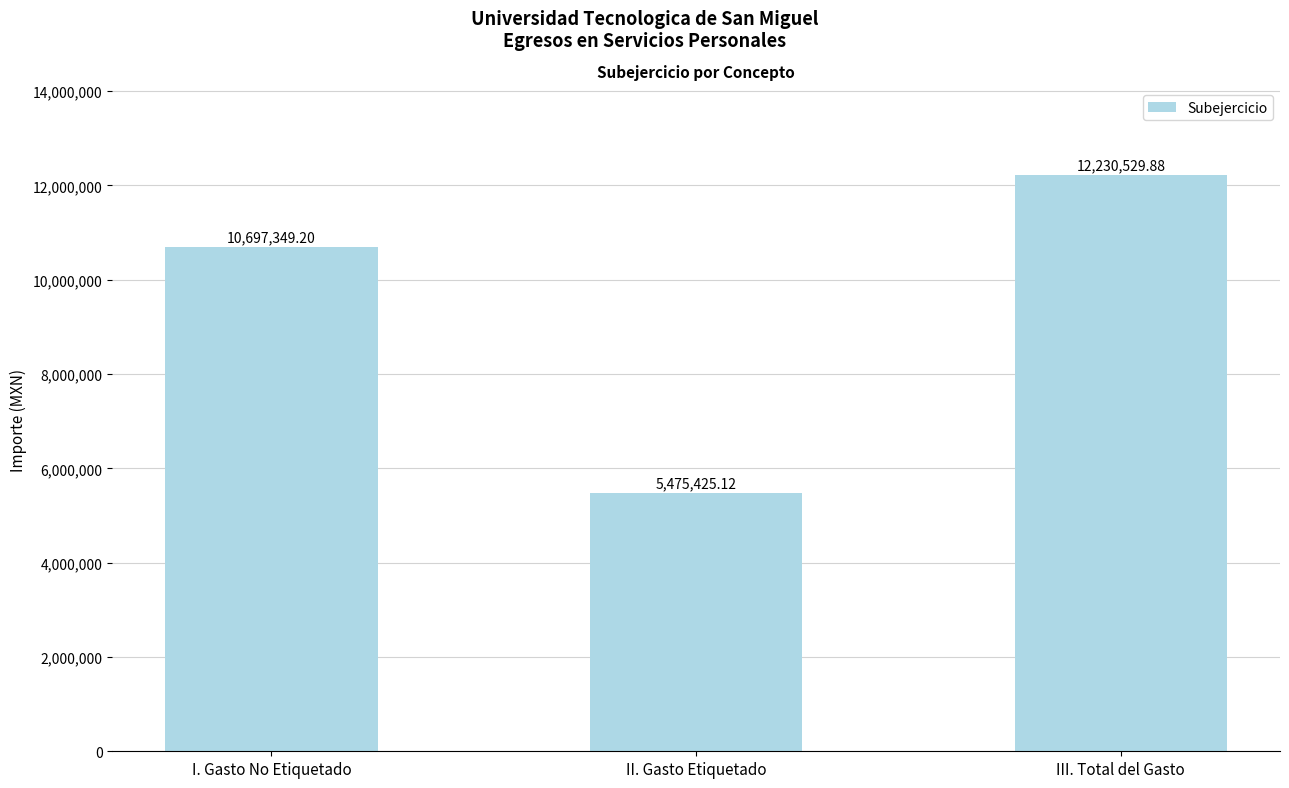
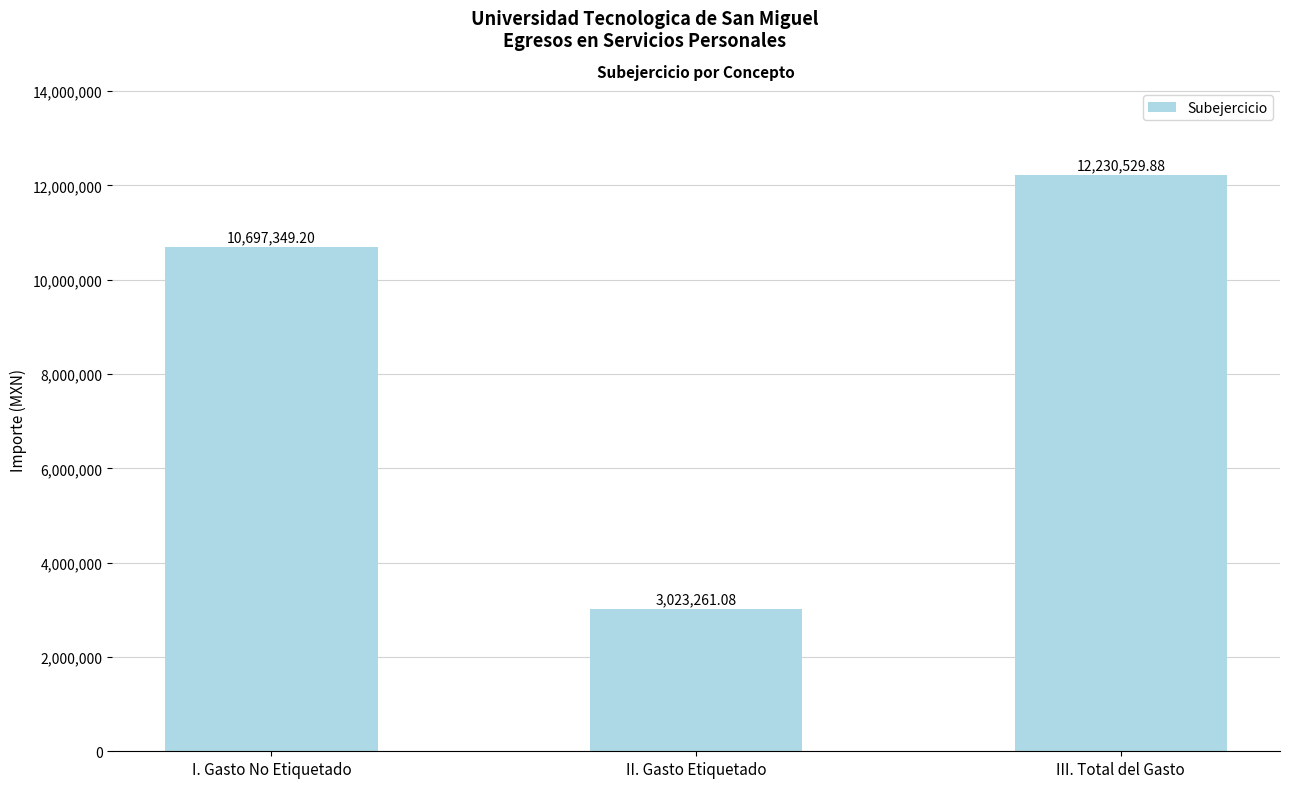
  {
    "I. Gasto No Etiquetado": "10,697,349.20",
-   "II. Gasto Etiquetado": "5,475,425.12",
+   "II. Gasto Etiquetado": "3,023,261.08",
    "III. Total del Gasto": "12,230,529.88"
  }
